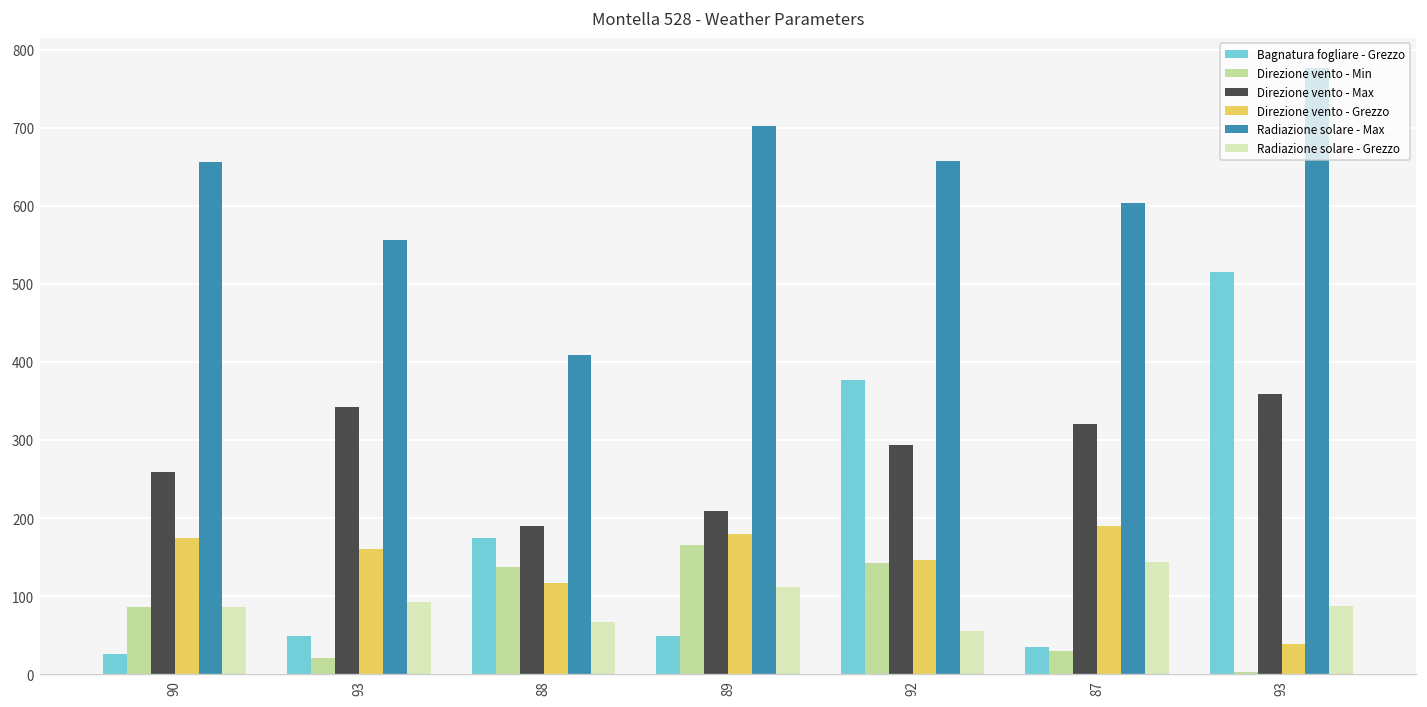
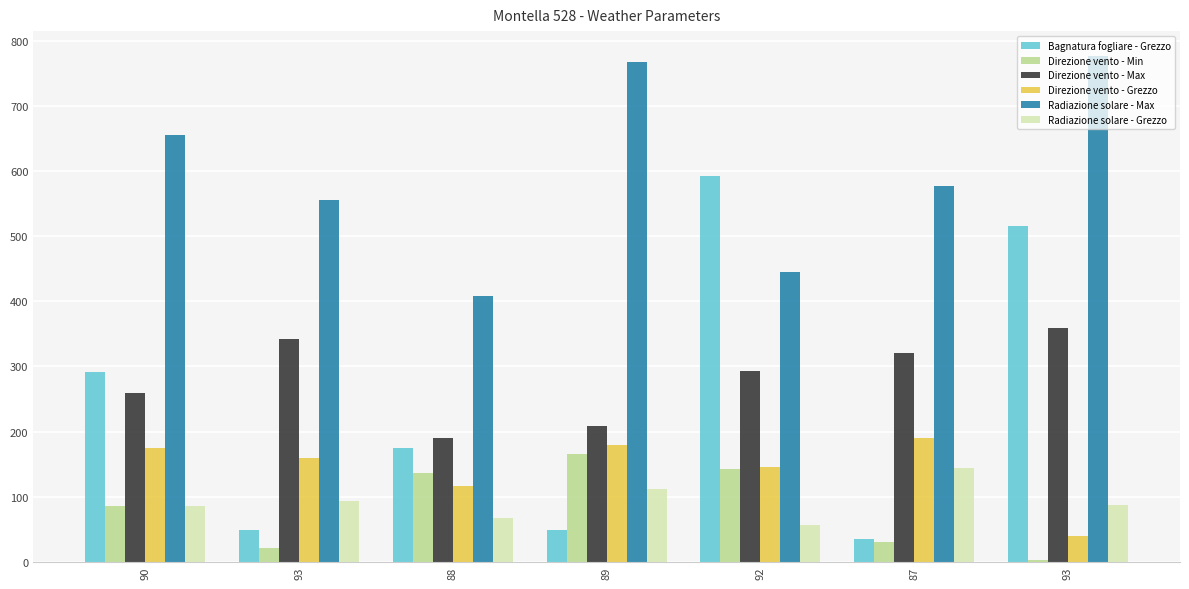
  {
    "Bagnatura fogliare - Grezzo": {
-     "90": 30,
+     "90": 290,
      "88": 170,
      "89": 50,
-     "92": 380,
+     "92": 590,
      "87": 30
    },
    "Direzione vento - Max": {
      "90": 260,
      "88": 190,
      "89": 210,
      "92": 290,
      "87": 320
    },
    "Direzione vento - Grezzo": {
      "90": 170,
      "88": 120,
      "89": 180,
      "92": 150,
      "87": 190
    },
    "Radiazione solare - Max": {
      "90": 660,
      "88": 410,
-     "89": 700,
-     "92": 660,
-     "87": 600
+     "89": 770,
+     "92": 450,
+     "87": 580
    }
  }
